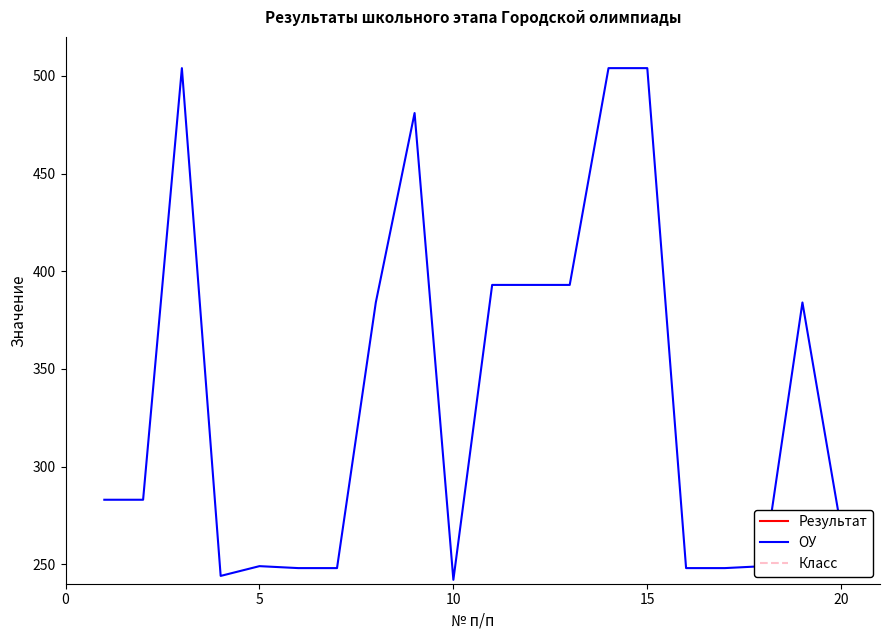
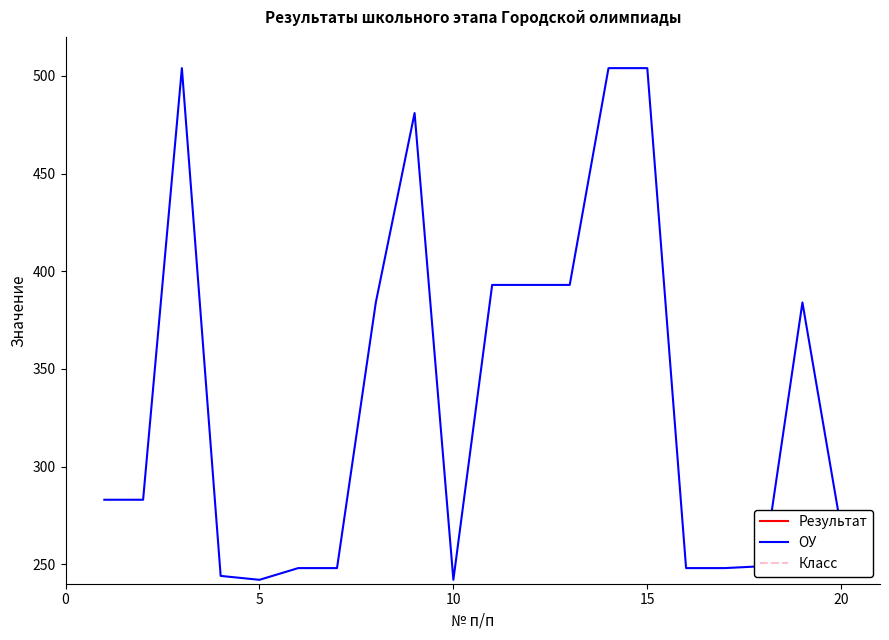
  {
    "ОУ": {
-     "5": 249,
+     "5": 242,
      "10": 242,
      "15": 504
    }
  }
